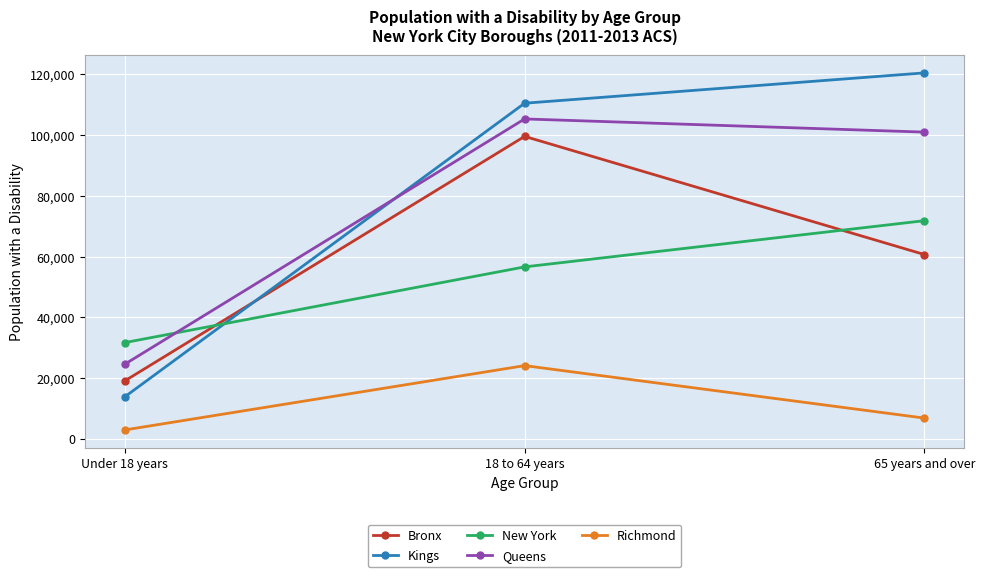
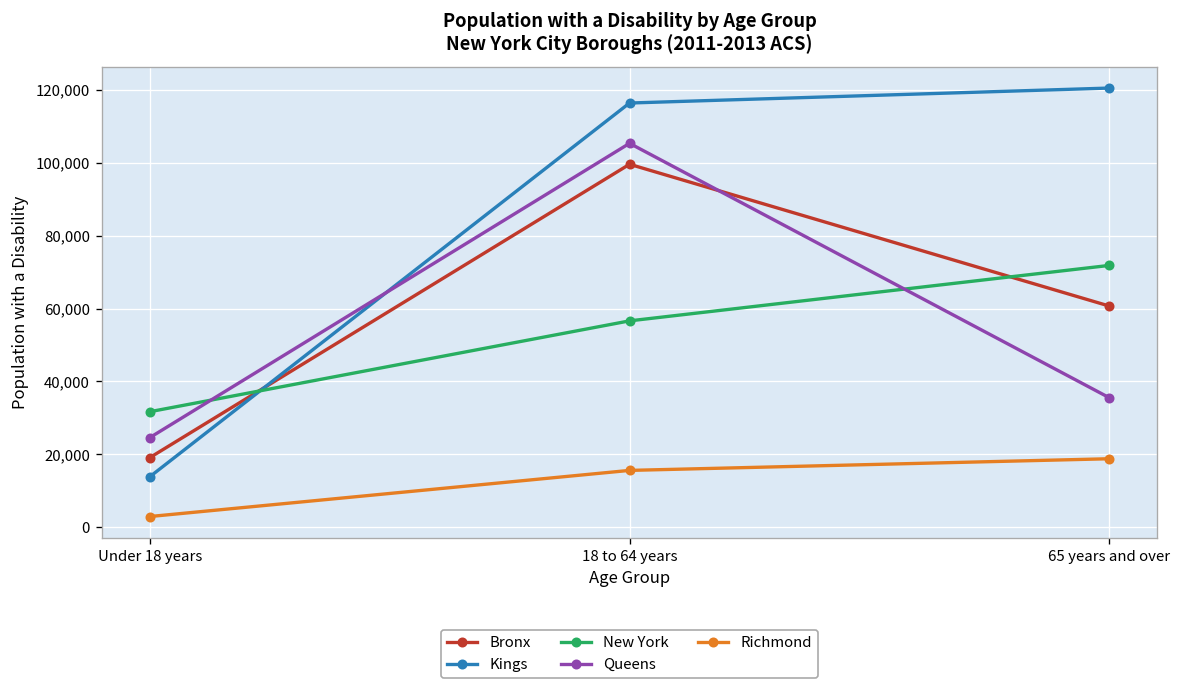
  {
    "Bronx": {
      "Under 18 years": "19,000",
      "18 to 64 years": "100,000",
      "65 years and over": "61,000"
    },
    "Kings": {
      "Under 18 years": "14,000",
-     "18 to 64 years": "110,000",
+     "18 to 64 years": "116,000",
      "65 years and over": "120,000"
    },
    "New York": {
      "Under 18 years": "32,000",
      "18 to 64 years": "57,000",
      "65 years and over": "72,000"
    },
    "Queens": {
      "Under 18 years": "25,000",
      "18 to 64 years": "105,000",
-     "65 years and over": "101,000"
+     "65 years and over": "36,000"
    },
    "Richmond": {
      "Under 18 years": "3,000",
-     "18 to 64 years": "24,000",
-     "65 years and over": "7,000"
+     "18 to 64 years": "16,000",
+     "65 years and over": "19,000"
    }
  }
